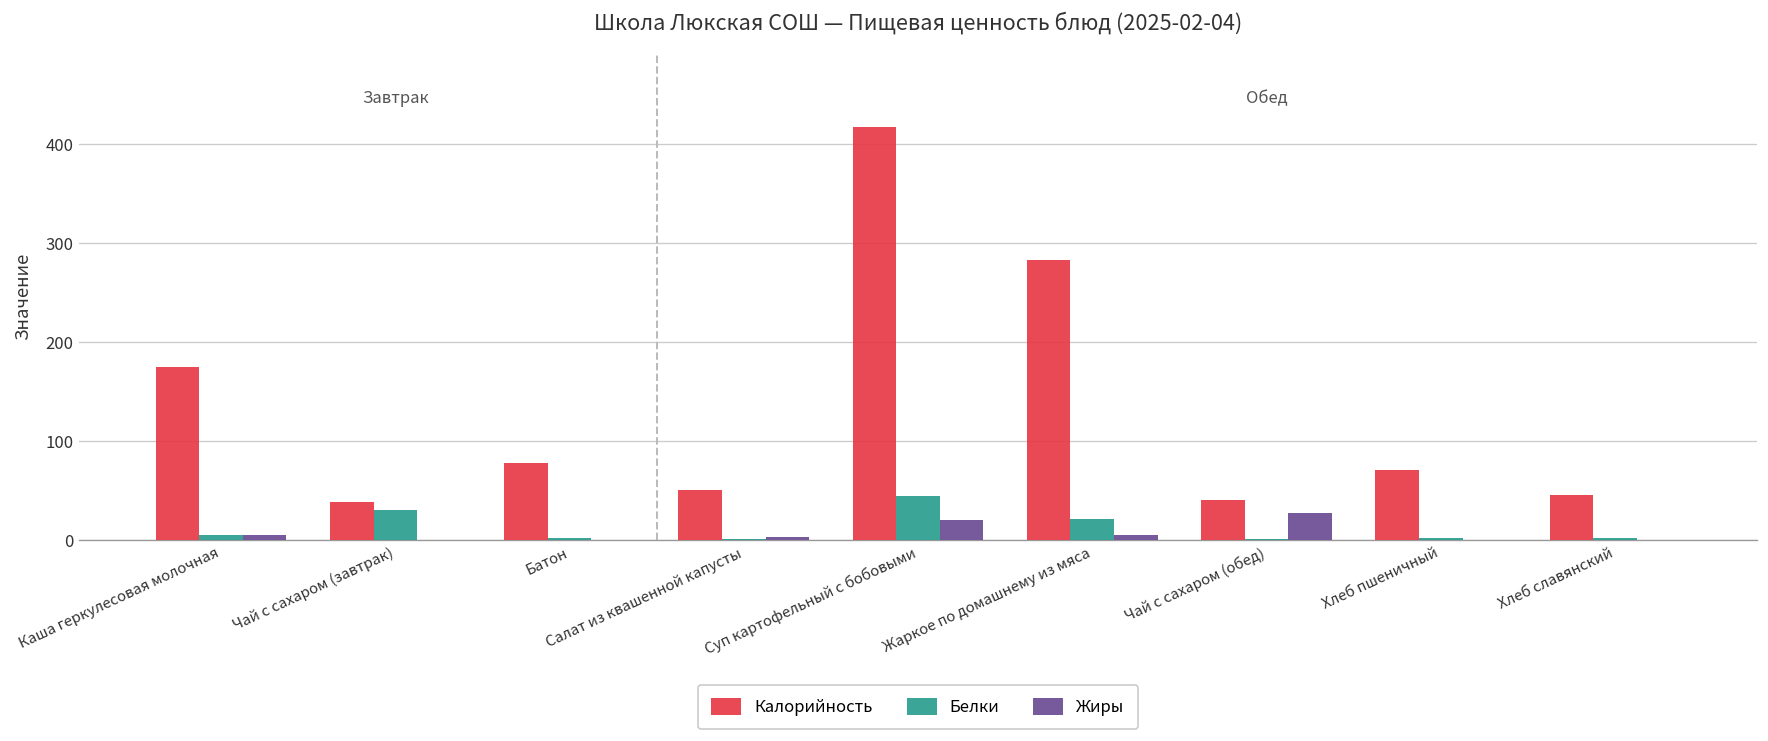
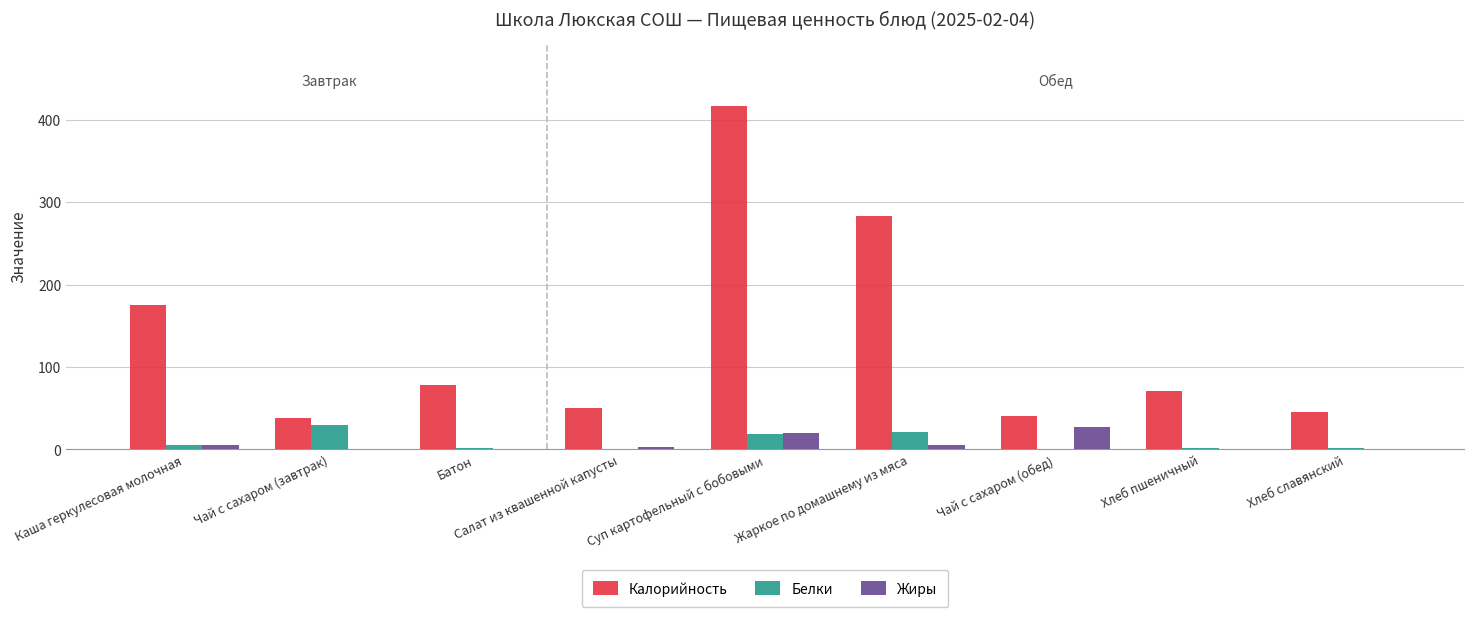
  {
    "Калорийность": {
      "Каша геркулесовая молочная": 180,
      "Чай с сахаром (завтрак)": 40,
      "Батон": 80,
      "Салат из квашенной капусты": 50,
      "Суп картофельный с бобовыми": 420,
      "Жаркое по домашнему из мяса": 280,
      "Чай с сахаром (обед)": 40,
      "Хлеб пшеничный": 70,
      "Хлеб славянский": 50
    },
    "Белки": {
      "Каша геркулесовая молочная": 10,
      "Чай с сахаром (завтрак)": 30,
-     "Суп картофельный с бобовыми": 40,
+     "Суп картофельный с бобовыми": 20,
      "Жаркое по домашнему из мяса": 20
    },
    "Жиры": {
      "Каша геркулесовая молочная": 10,
      "Чай с сахаром (завтрак)": 0,
      "Батон": 0,
      "Суп картофельный с бобовыми": 20,
      "Жаркое по домашнему из мяса": 10,
      "Чай с сахаром (обед)": 30,
      "Хлеб пшеничный": 0
    }
  }
